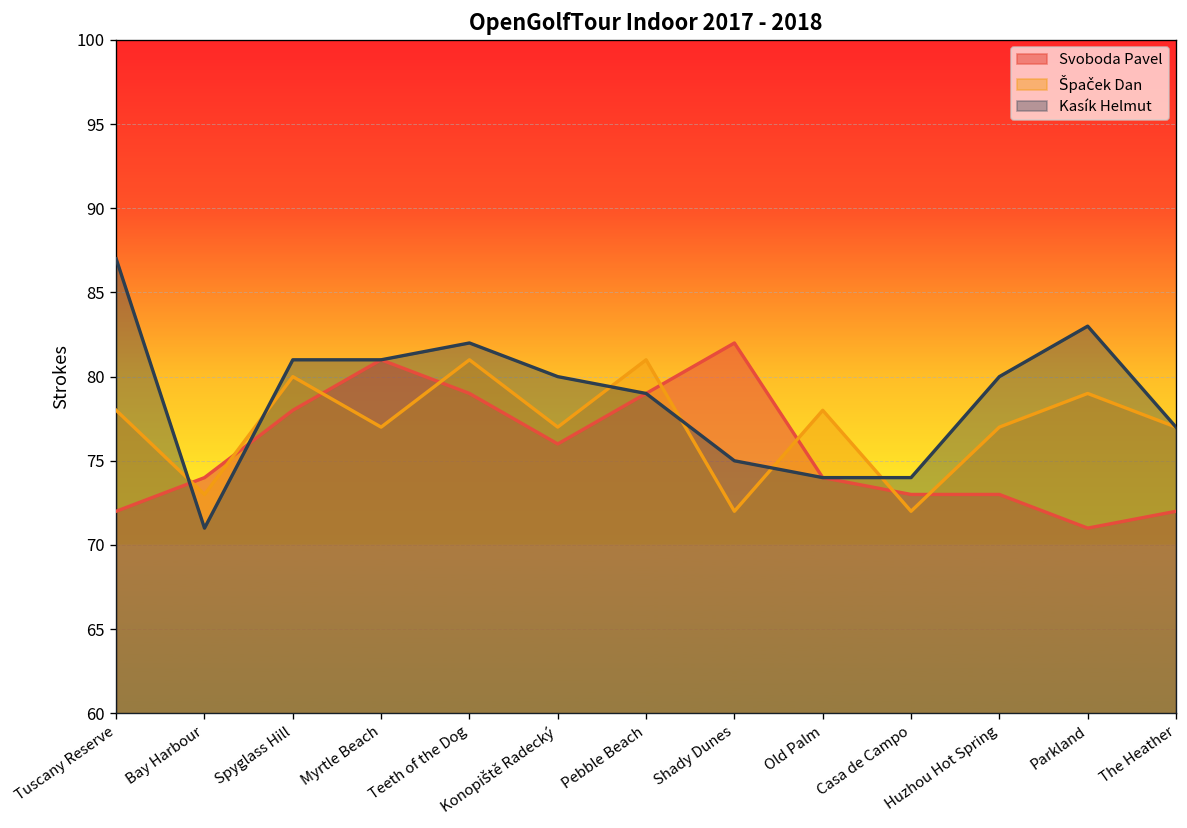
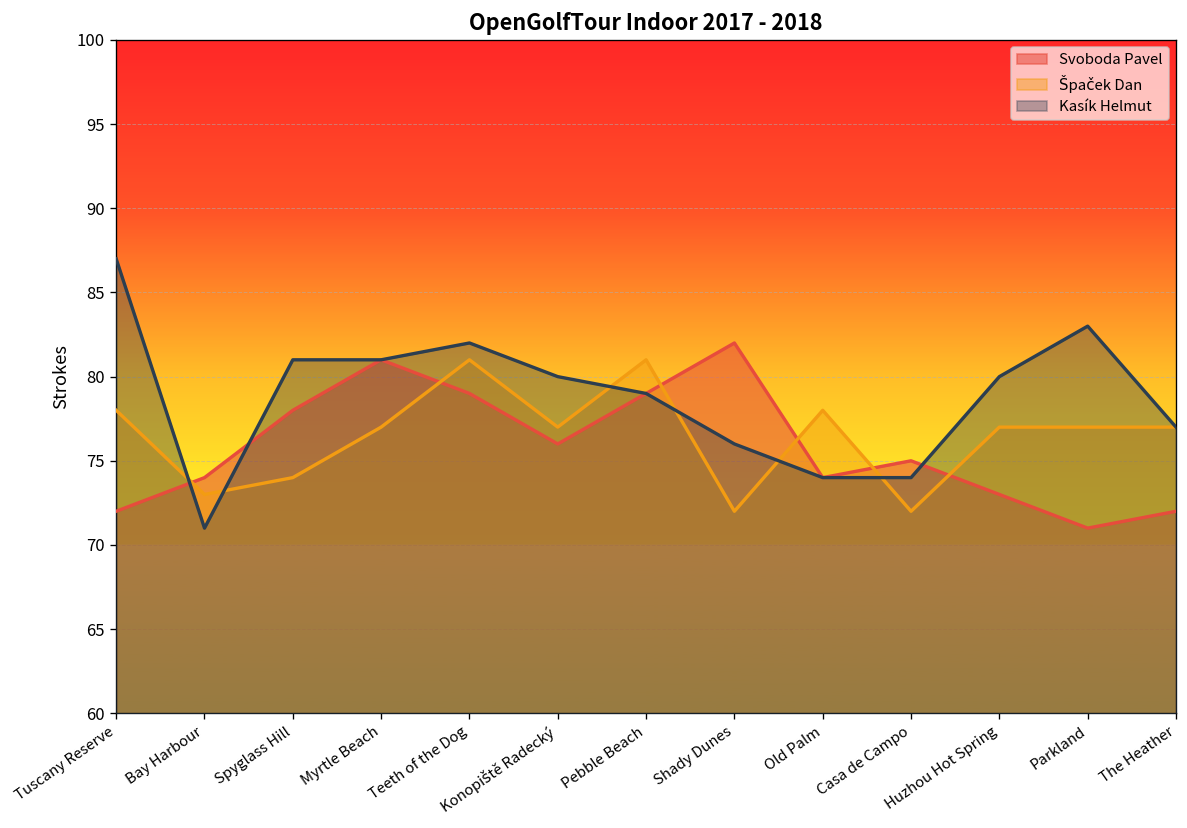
  {
    "Svoboda Pavel": {
      "Tuscany Reserve": 72,
      "Bay Harbour": 74,
      "Spyglass Hill": 78,
      "Teeth of the Dog": 79,
      "Konopiště Radecký": 76,
      "Shady Dunes": 82,
-     "Casa de Campo": 73,
+     "Casa de Campo": 75,
      "Huzhou Hot Spring": 73,
      "Parkland": 71,
      "The Heather": 72
    },
    "Špaček Dan": {
      "Tuscany Reserve": 78,
      "Bay Harbour": 73,
-     "Spyglass Hill": 80,
+     "Spyglass Hill": 74,
      "Myrtle Beach": 77,
      "Teeth of the Dog": 81,
      "Konopiště Radecký": 77,
      "Pebble Beach": 81,
      "Shady Dunes": 72,
      "Old Palm": 78,
      "Casa de Campo": 72,
      "Huzhou Hot Spring": 77,
-     "Parkland": 79
+     "Parkland": 77
    },
    "Kasík Helmut": {
      "Tuscany Reserve": 87,
      "Bay Harbour": 71,
      "Spyglass Hill": 81,
      "Teeth of the Dog": 82,
      "Konopiště Radecký": 80,
-     "Shady Dunes": 75,
+     "Shady Dunes": 76,
      "Casa de Campo": 74,
      "Huzhou Hot Spring": 80,
      "Parkland": 83
    }
  }
